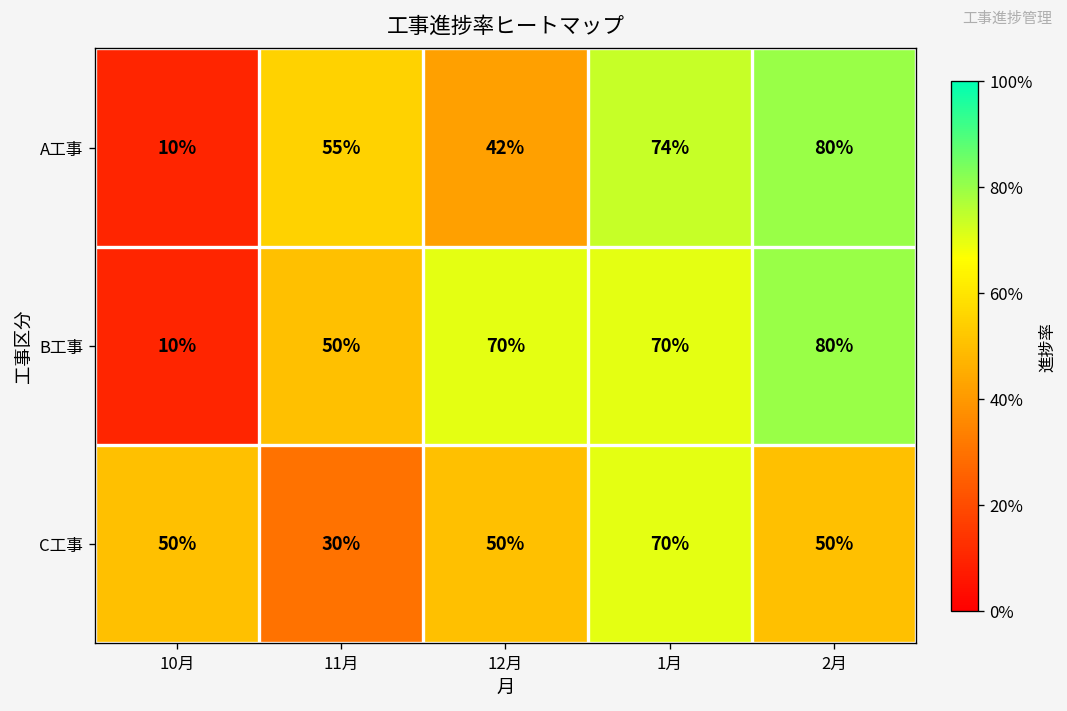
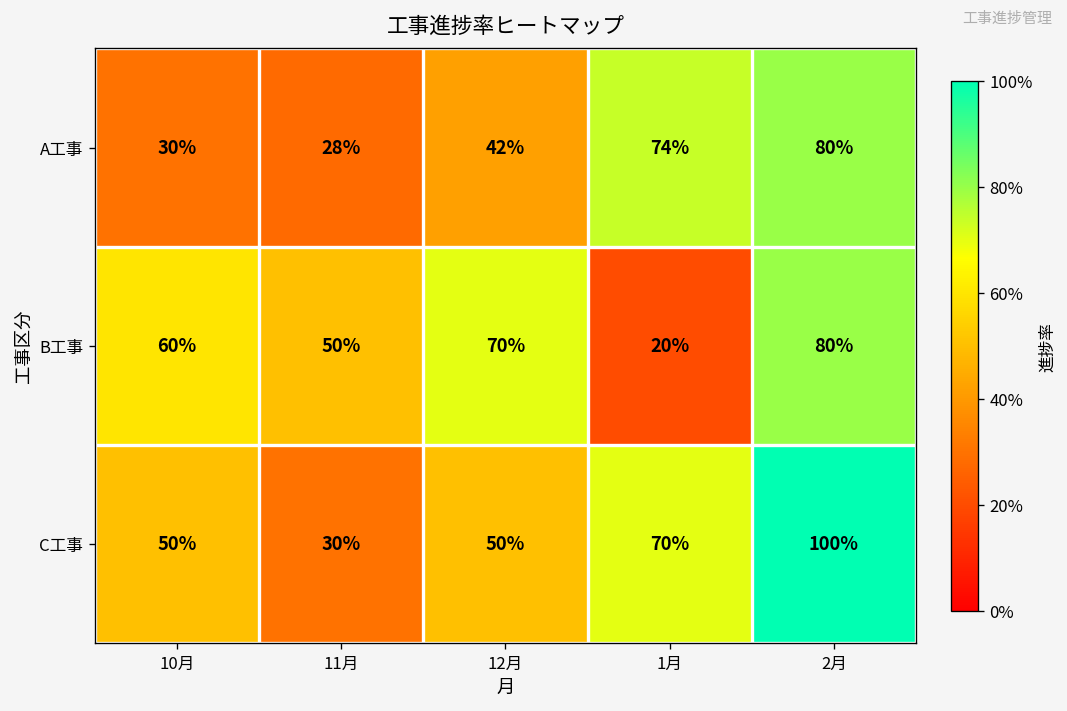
  {
    "A工事": {
-     "10月": "10%",
-     "11月": "55%",
+     "10月": "30%",
+     "11月": "28%",
      "12月": "42%",
      "1月": "74%",
      "2月": "80%"
    },
    "B工事": {
-     "10月": "10%",
+     "10月": "60%",
      "11月": "50%",
      "12月": "70%",
-     "1月": "70%",
+     "1月": "20%",
      "2月": "80%"
    },
    "C工事": {
      "10月": "50%",
      "11月": "30%",
      "12月": "50%",
      "1月": "70%",
-     "2月": "50%"
+     "2月": "100%"
    }
  }
